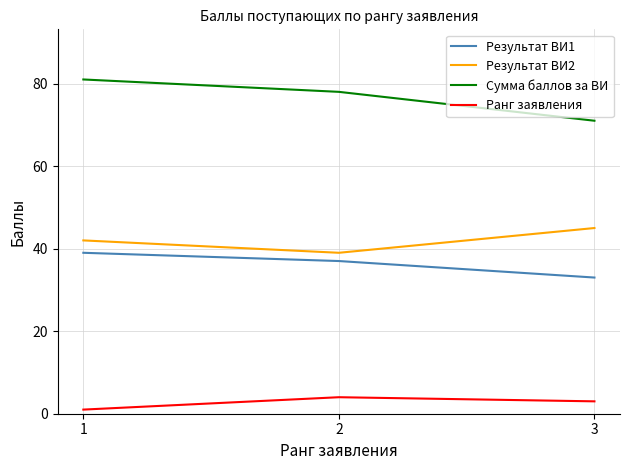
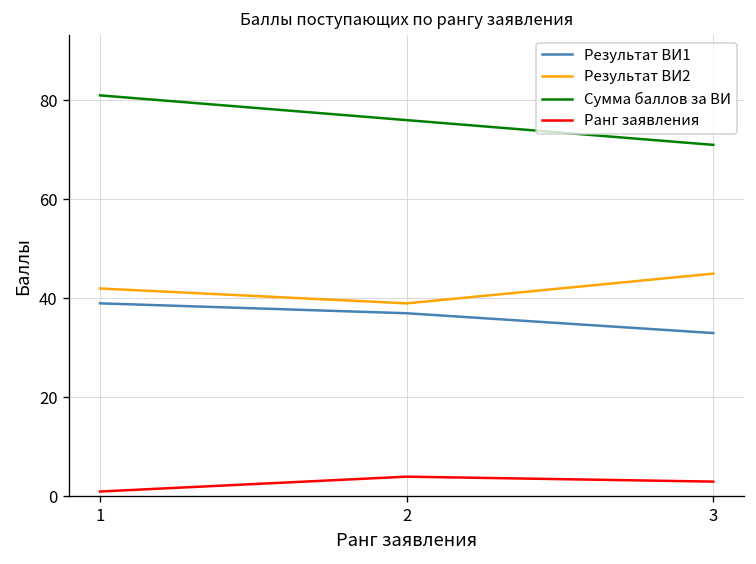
  {
    "Результат ВИ1": {
      "1": 39,
      "2": 37,
      "3": 33
    },
    "Результат ВИ2": {
      "1": 42,
      "2": 39,
      "3": 45
    },
    "Сумма баллов за ВИ": {
      "1": 81,
-     "2": 78,
+     "2": 76,
      "3": 71
    },
    "Ранг заявления": {
      "1": 1,
      "2": 4,
      "3": 3
    }
  }
